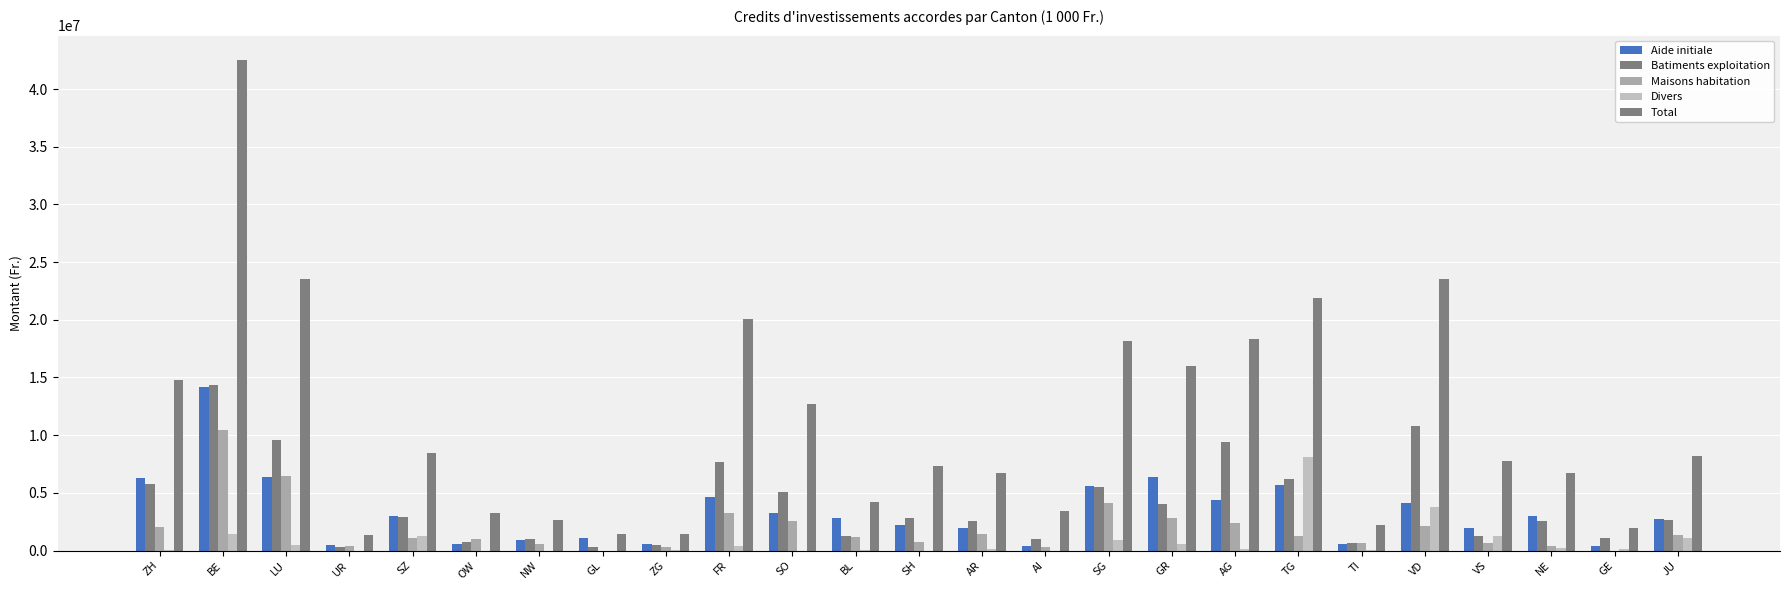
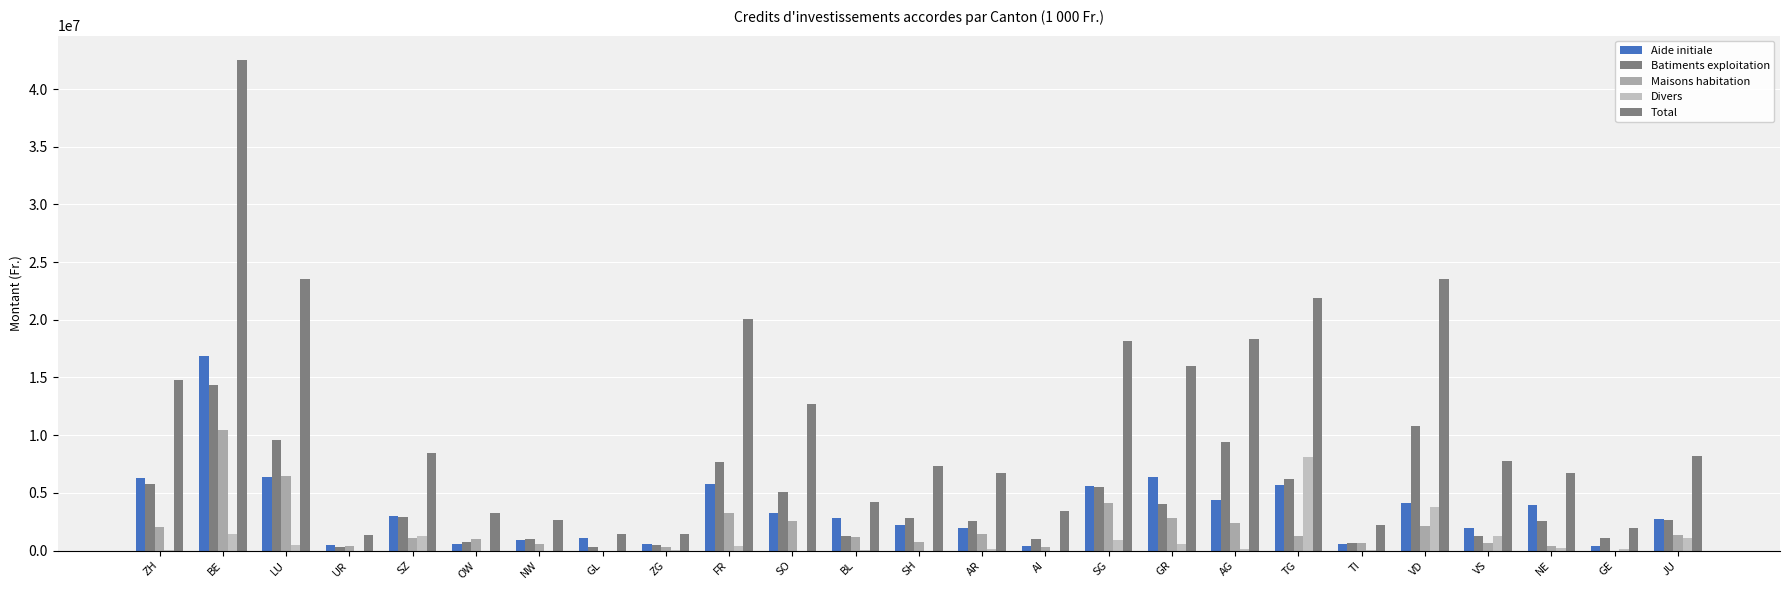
  {
    "Aide initiale": {
      "ZH": 6300000,
-     "BE": 14200000,
+     "BE": 16800000,
      "LU": 6400000,
      "UR": 500000,
      "SZ": 3000000,
      "OW": 600000,
      "NW": 900000,
      "GL": 1100000,
      "ZG": 500000,
-     "FR": 4600000,
+     "FR": 5700000,
      "SO": 3300000,
      "BL": 2800000,
      "SH": 2200000,
      "AR": 2000000,
      "AI": 400000,
      "SG": 5600000,
      "GR": 6400000,
      "AG": 4400000,
      "TG": 5700000,
      "TI": 600000,
      "VD": 4200000,
      "VS": 2000000,
-     "NE": 3000000,
+     "NE": 3900000,
      "GE": 400000,
      "JU": 2700000
    }
  }
